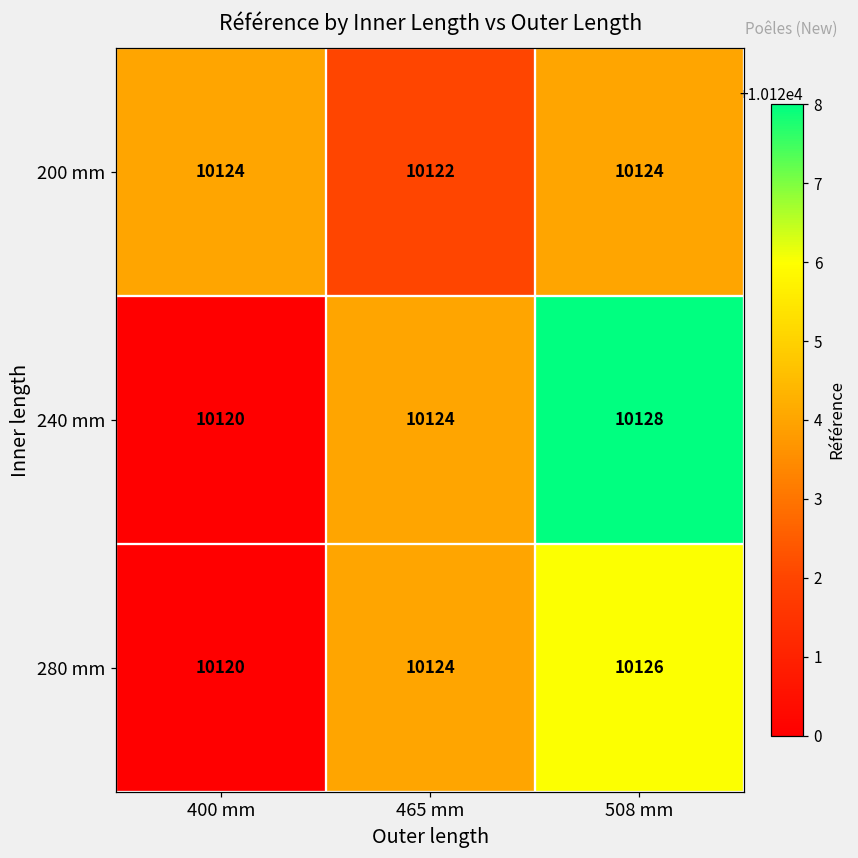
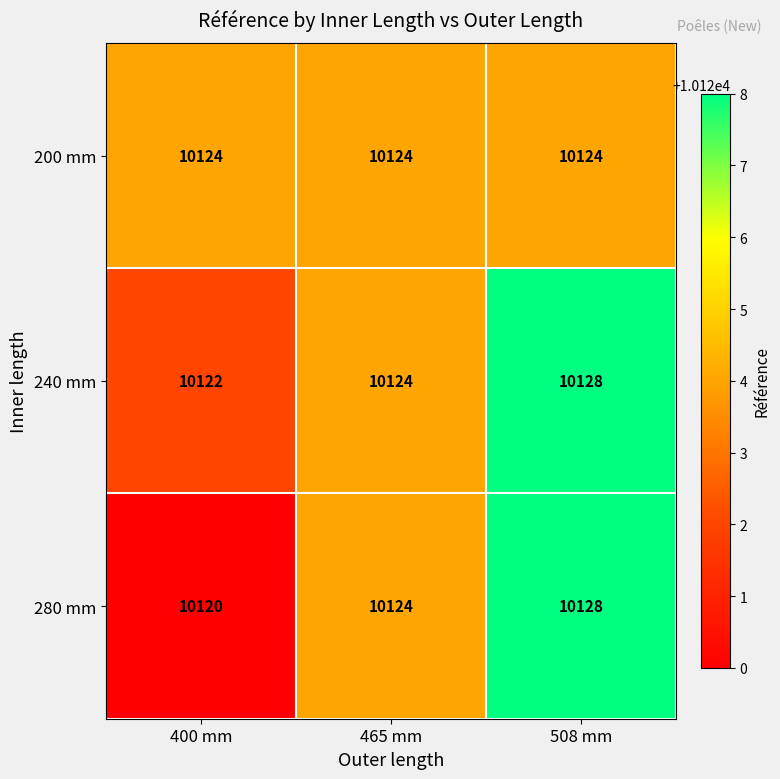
  {
    "200 mm": {
      "400 mm": 10124,
-     "465 mm": 10122,
+     "465 mm": 10124,
      "508 mm": 10124
    },
    "240 mm": {
-     "400 mm": 10120,
+     "400 mm": 10122,
      "465 mm": 10124,
      "508 mm": 10128
    },
    "280 mm": {
      "400 mm": 10120,
      "465 mm": 10124,
-     "508 mm": 10126
+     "508 mm": 10128
    }
  }
